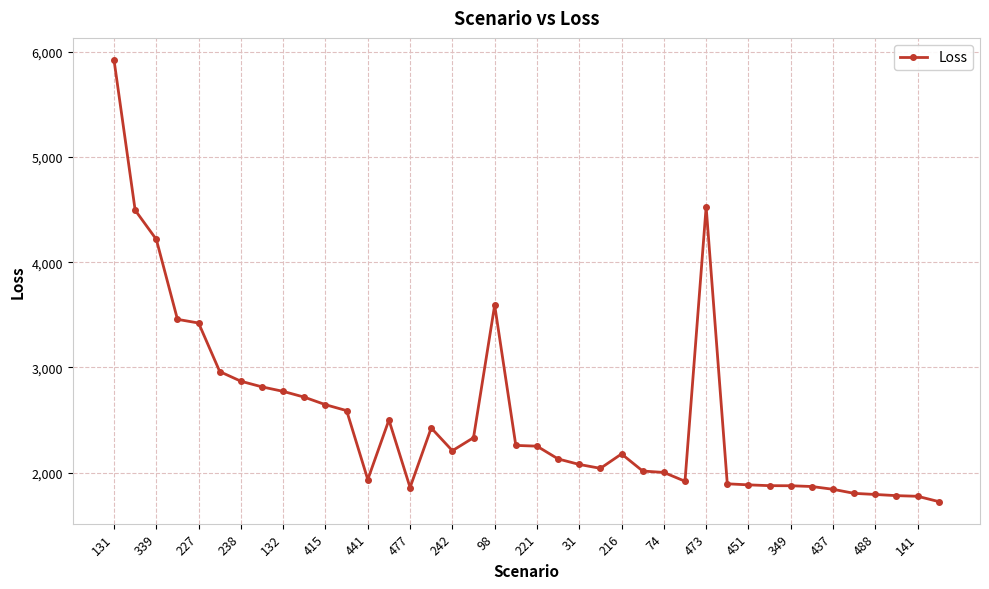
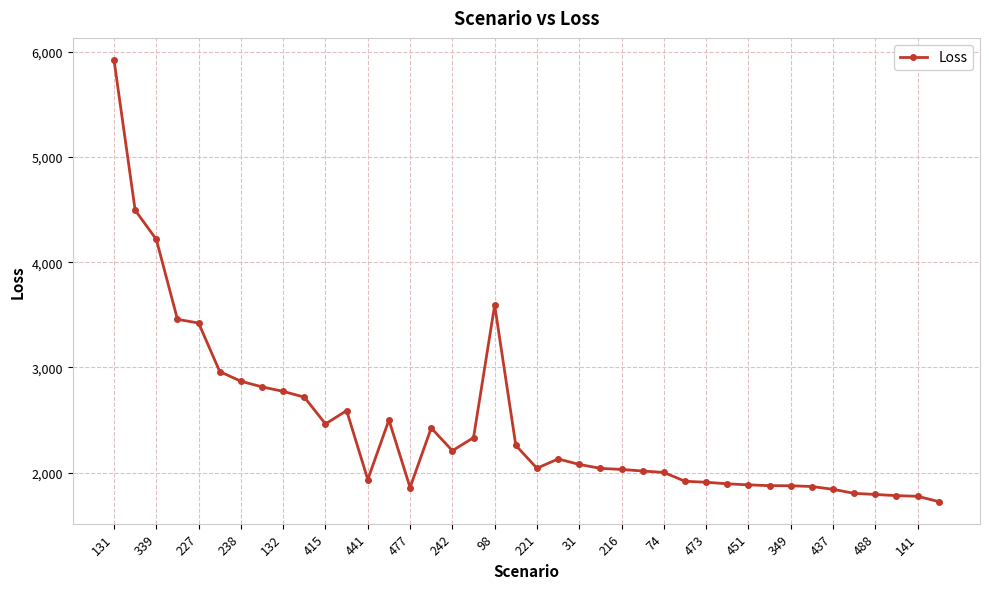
  {
    "131": "5,920",
    "339": "4,220",
    "227": "3,420",
    "238": "2,870",
    "132": "2,770",
-   "415": "2,650",
+   "415": "2,460",
    "441": "1,930",
    "477": "1,860",
    "242": "2,210",
    "98": "3,590",
-   "221": "2,250",
-   "216": "2,180",
+   "221": "2,040",
+   "216": "2,030",
    "74": "2,000",
-   "473": "4,530",
+   "473": "1,910",
    "451": "1,880",
    "349": "1,880",
    "437": "1,840",
    "488": "1,790",
    "141": "1,780"
  }
